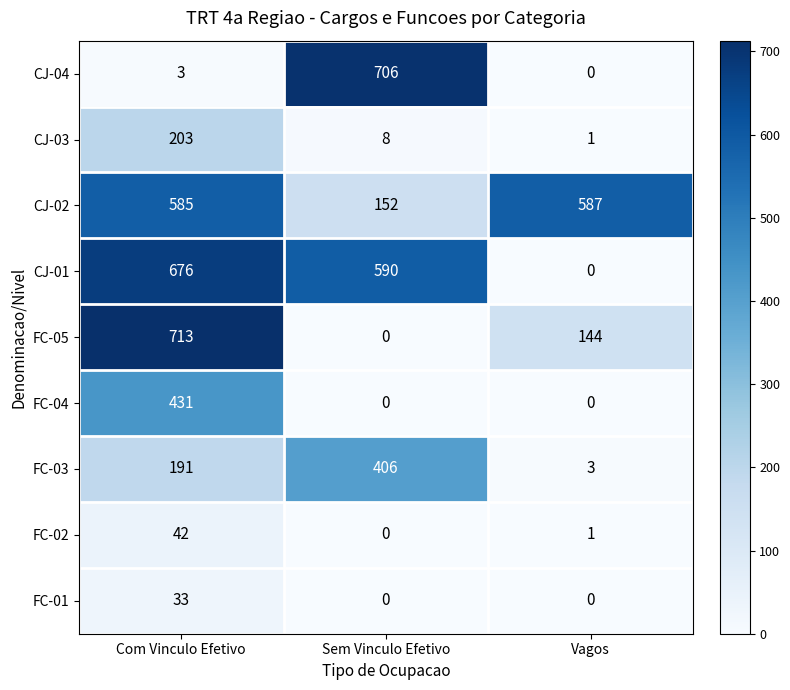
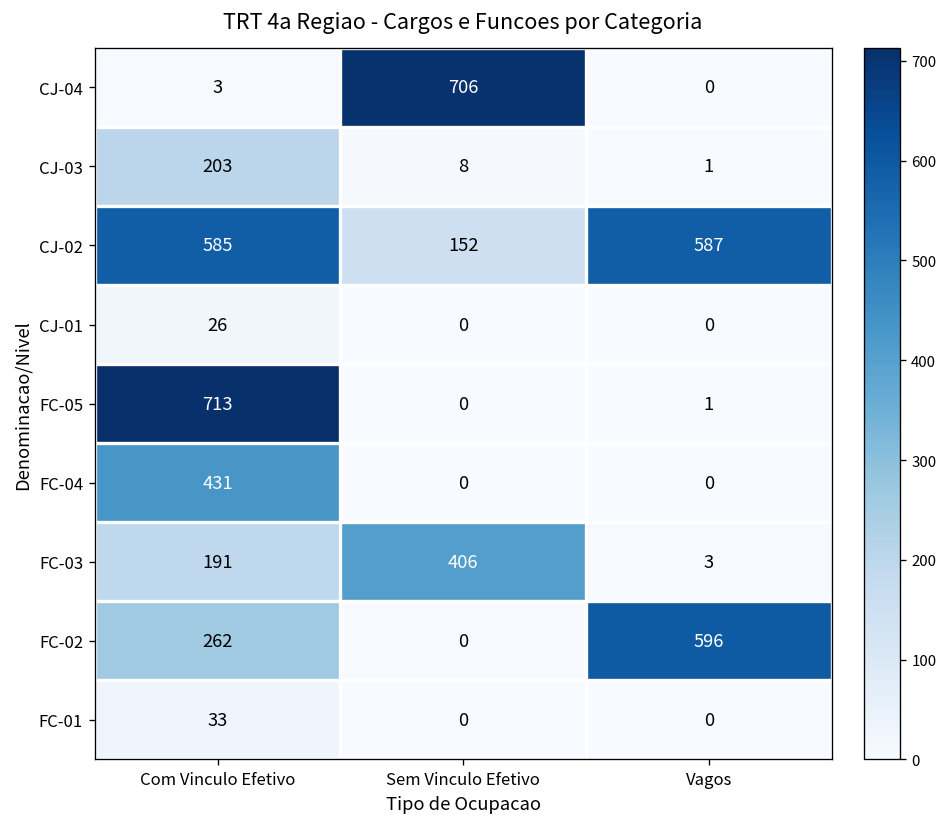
  {
    "CJ-04": {
      "Com Vinculo Efetivo": 3,
      "Sem Vinculo Efetivo": 706,
      "Vagos": 0
    },
    "CJ-03": {
      "Com Vinculo Efetivo": 203,
      "Sem Vinculo Efetivo": 8,
      "Vagos": 1
    },
    "CJ-02": {
      "Com Vinculo Efetivo": 585,
      "Sem Vinculo Efetivo": 152,
      "Vagos": 587
    },
    "CJ-01": {
-     "Com Vinculo Efetivo": 676,
-     "Sem Vinculo Efetivo": 590,
+     "Com Vinculo Efetivo": 26,
+     "Sem Vinculo Efetivo": 0,
      "Vagos": 0
    },
    "FC-05": {
      "Com Vinculo Efetivo": 713,
      "Sem Vinculo Efetivo": 0,
-     "Vagos": 144
+     "Vagos": 1
    },
    "FC-04": {
      "Com Vinculo Efetivo": 431,
      "Sem Vinculo Efetivo": 0,
      "Vagos": 0
    },
    "FC-03": {
      "Com Vinculo Efetivo": 191,
      "Sem Vinculo Efetivo": 406,
      "Vagos": 3
    },
    "FC-02": {
-     "Com Vinculo Efetivo": 42,
+     "Com Vinculo Efetivo": 262,
      "Sem Vinculo Efetivo": 0,
-     "Vagos": 1
+     "Vagos": 596
    },
    "FC-01": {
      "Com Vinculo Efetivo": 33,
      "Sem Vinculo Efetivo": 0,
      "Vagos": 0
    }
  }
